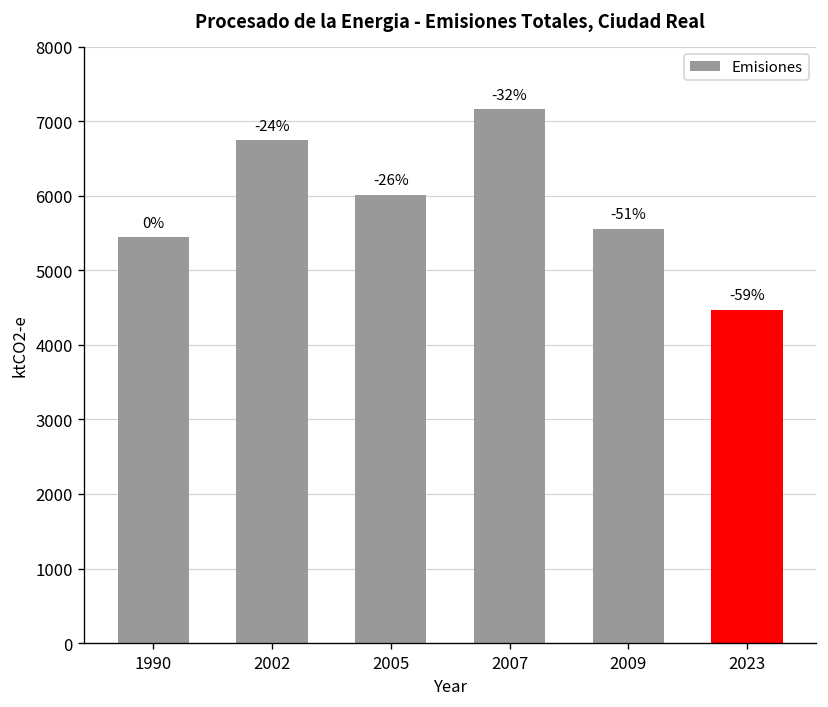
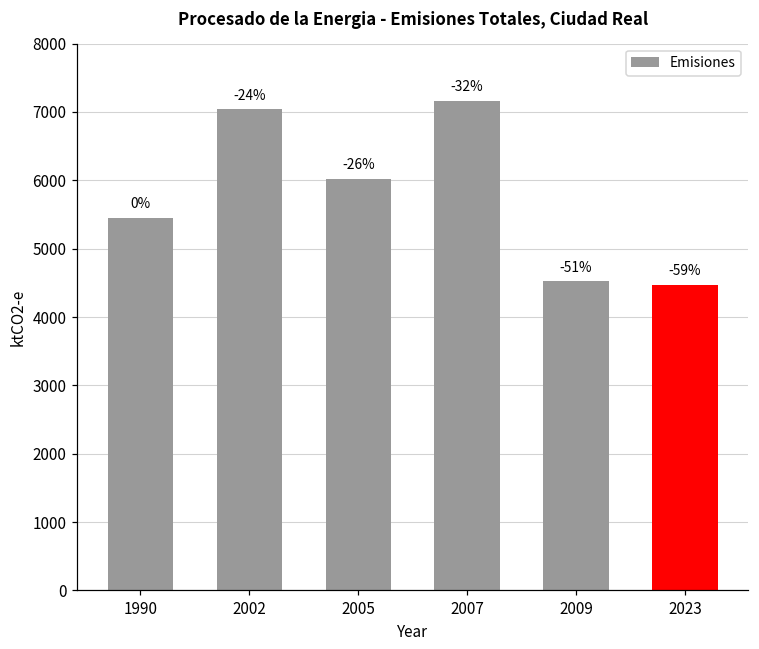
  {
-   "2002": 6700,
-   "2009": 5600
+   "2002": 7000,
+   "2009": 4500
  }
